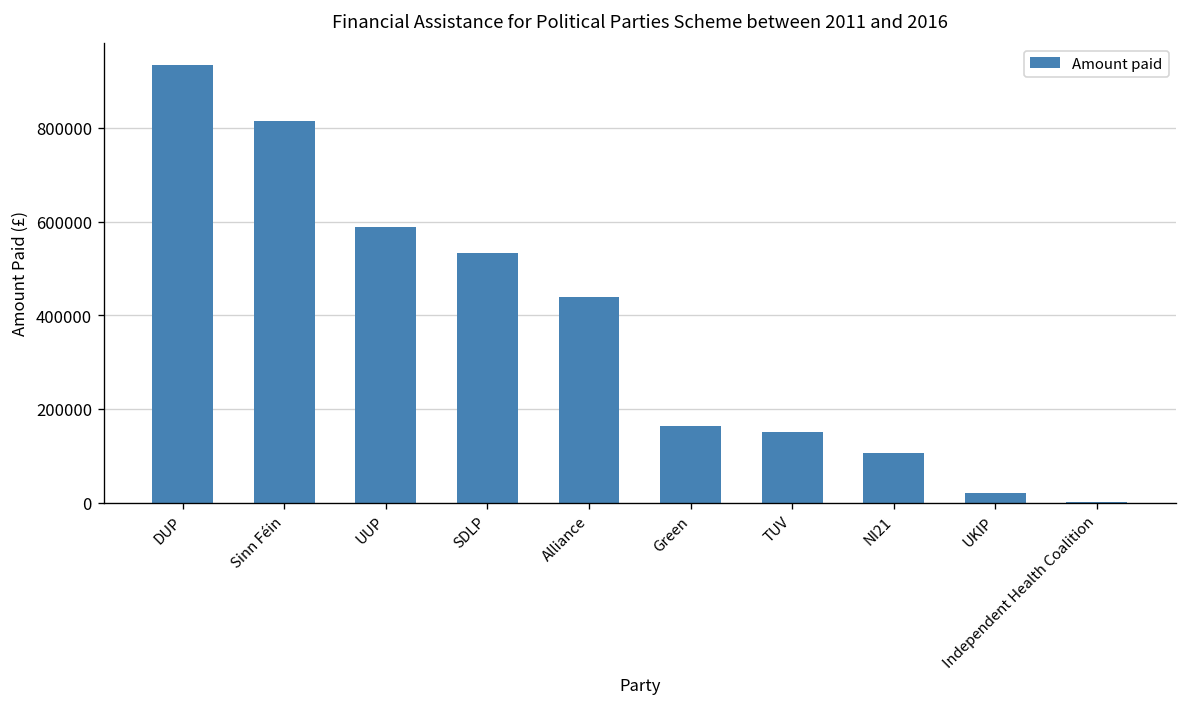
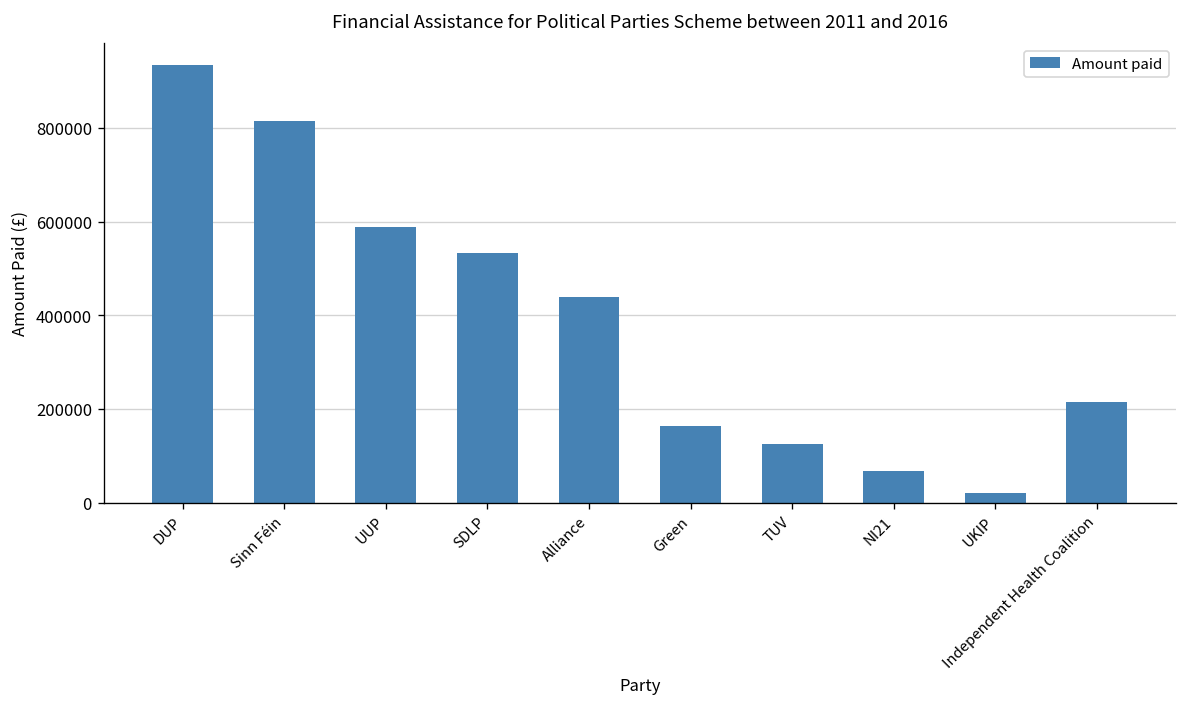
  {
    "DUP": 930000,
    "Sinn Féin": 820000,
    "UUP": 590000,
    "SDLP": 530000,
    "Alliance": 440000,
    "Green": 160000,
-   "TUV": 150000,
-   "NI21": 110000,
+   "TUV": 130000,
+   "NI21": 70000,
    "UKIP": 20000,
-   "Independent Health Coalition": 0
+   "Independent Health Coalition": 220000
  }
